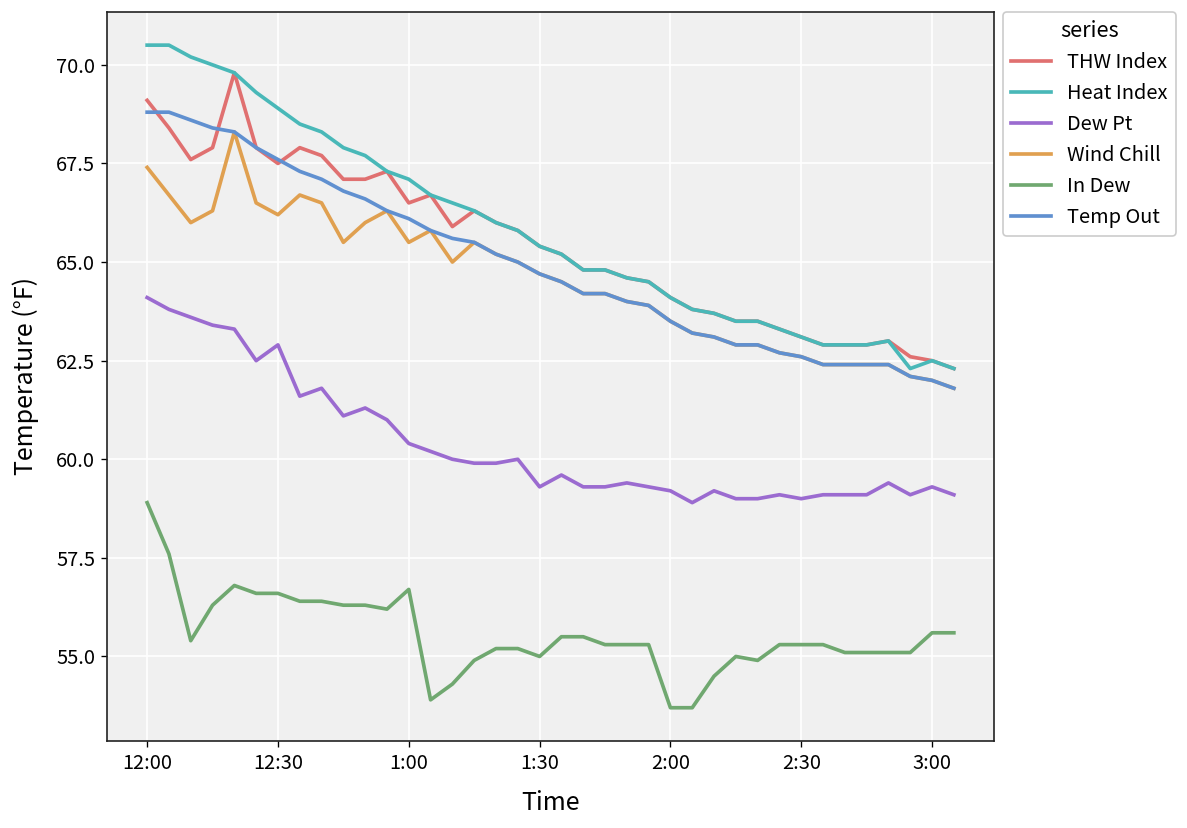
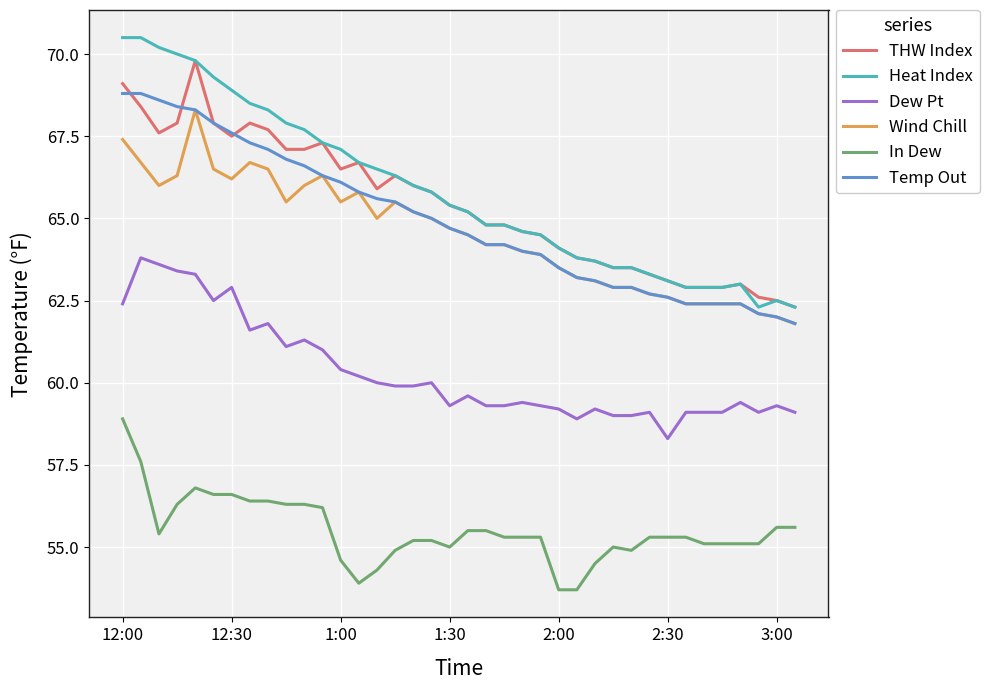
  {
    "Dew Pt": {
-     "12:00": 64.1,
+     "12:00": 62.4,
      "12:30": 62.9,
      "1:00": 60.4,
      "1:30": 59.3,
      "2:00": 59.2,
-     "2:30": 59.0,
+     "2:30": 58.3,
      "3:00": 59.3
    },
    "In Dew": {
      "12:00": 58.9,
      "12:30": 56.6,
-     "1:00": 56.7,
+     "1:00": 54.6,
      "1:30": 55.0,
      "2:00": 53.7,
      "2:30": 55.3,
      "3:00": 55.6
    }
  }
